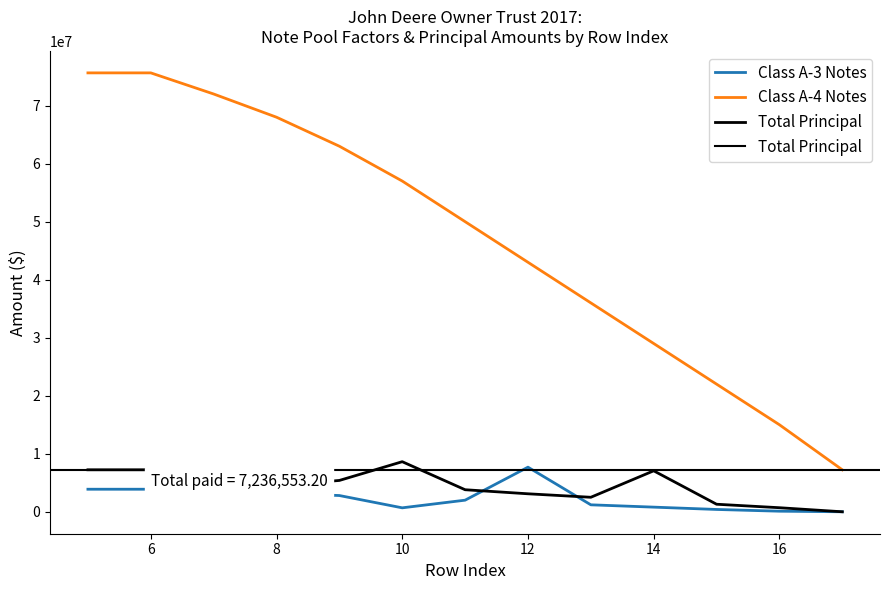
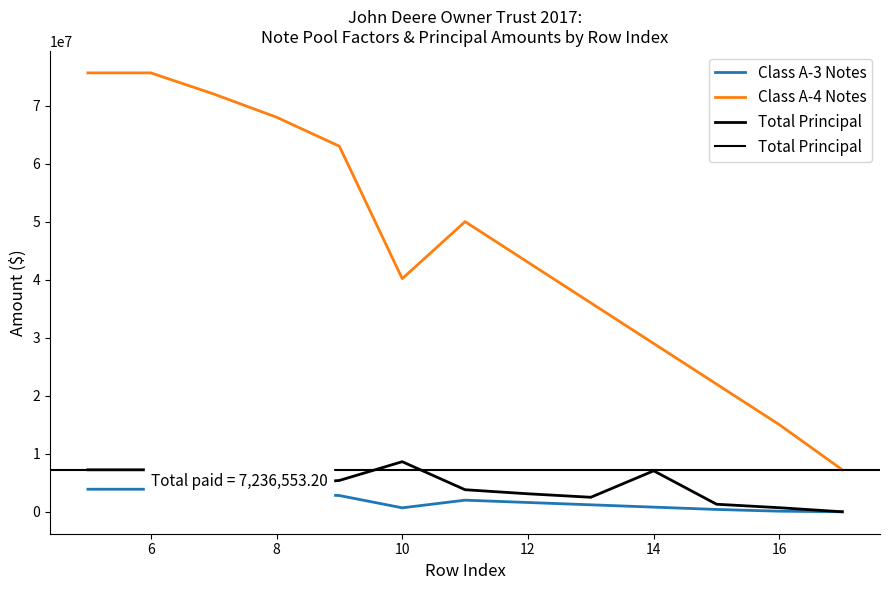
  {
    "Class A-3 Notes": {
      "10": 1000000,
-     "12": 8000000,
+     "12": 2000000,
      "14": 1000000,
      "16": 0
    },
    "Class A-4 Notes": {
      "6": 76000000,
      "8": 68000000,
-     "10": 57000000,
+     "10": 40000000,
      "12": 43000000,
      "14": 29000000,
      "16": 15000000
    },
    "Total Principal": {
      "10": 9000000,
      "12": 3000000,
      "14": 7000000,
      "16": 1000000
    }
  }
